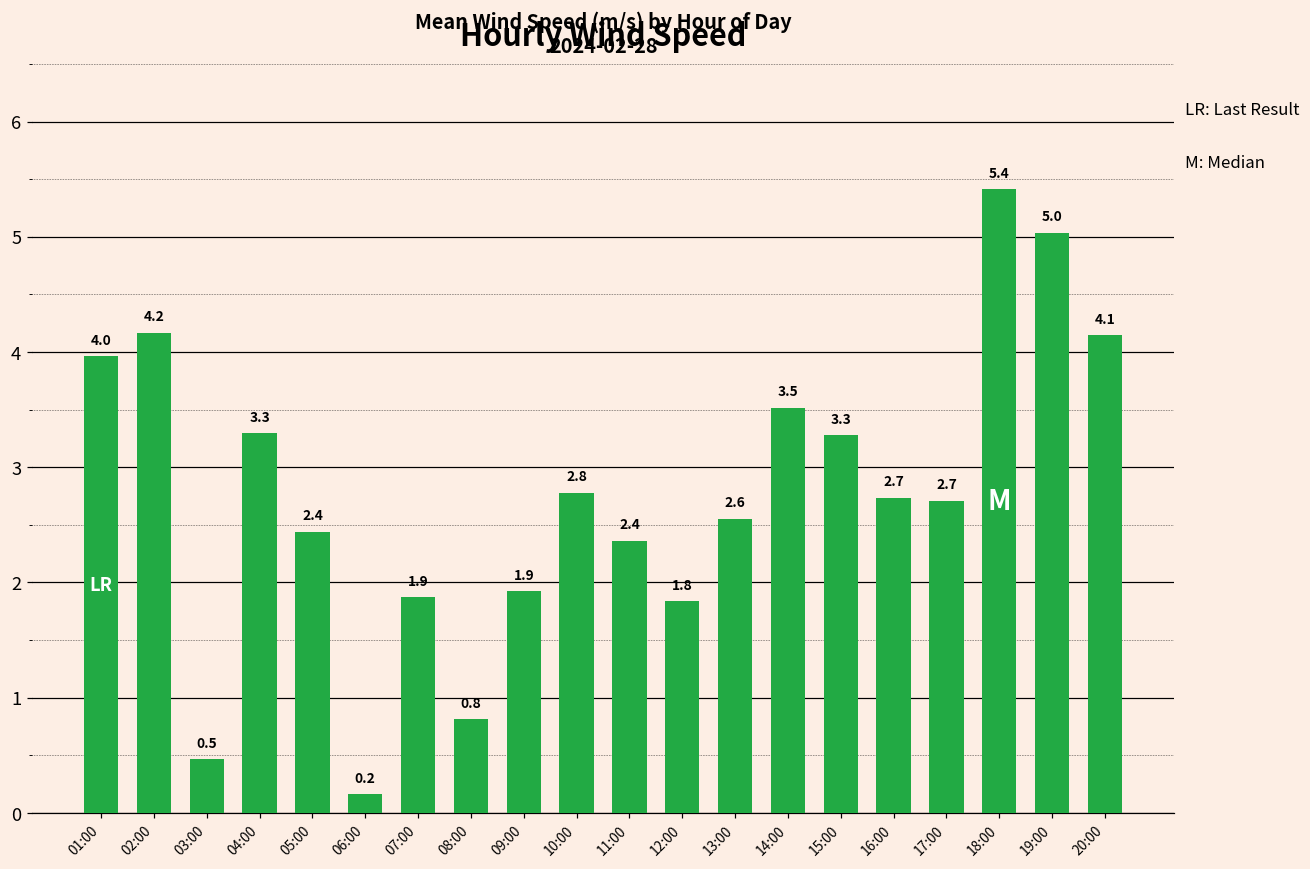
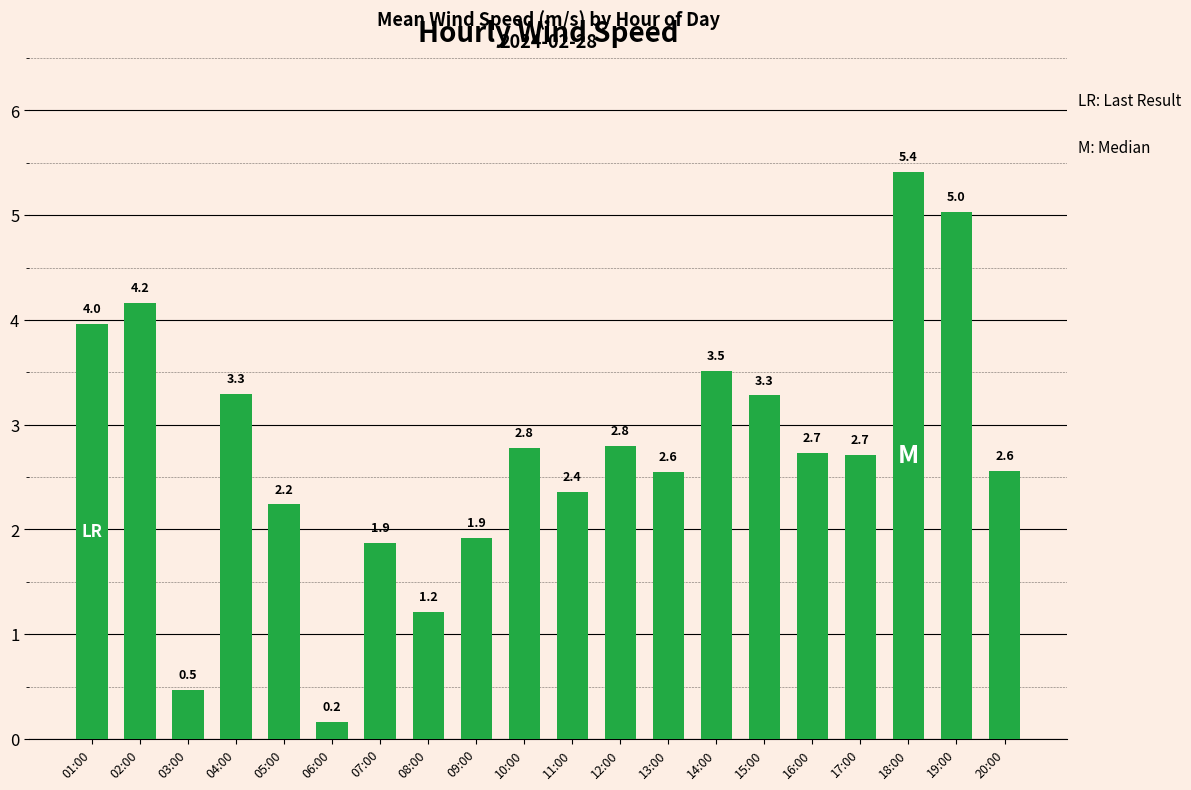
  {
    "01:00": 4.0,
    "02:00": 4.2,
    "03:00": 0.5,
    "04:00": 3.3,
-   "05:00": 2.4,
+   "05:00": 2.2,
    "06:00": 0.2,
    "07:00": 1.9,
-   "08:00": 0.8,
+   "08:00": 1.2,
    "09:00": 1.9,
    "10:00": 2.8,
    "11:00": 2.4,
-   "12:00": 1.8,
+   "12:00": 2.8,
    "13:00": 2.6,
    "14:00": 3.5,
    "15:00": 3.3,
    "16:00": 2.7,
    "17:00": 2.7,
    "18:00": 5.4,
    "19:00": 5.0,
-   "20:00": 4.1
+   "20:00": 2.6
  }
